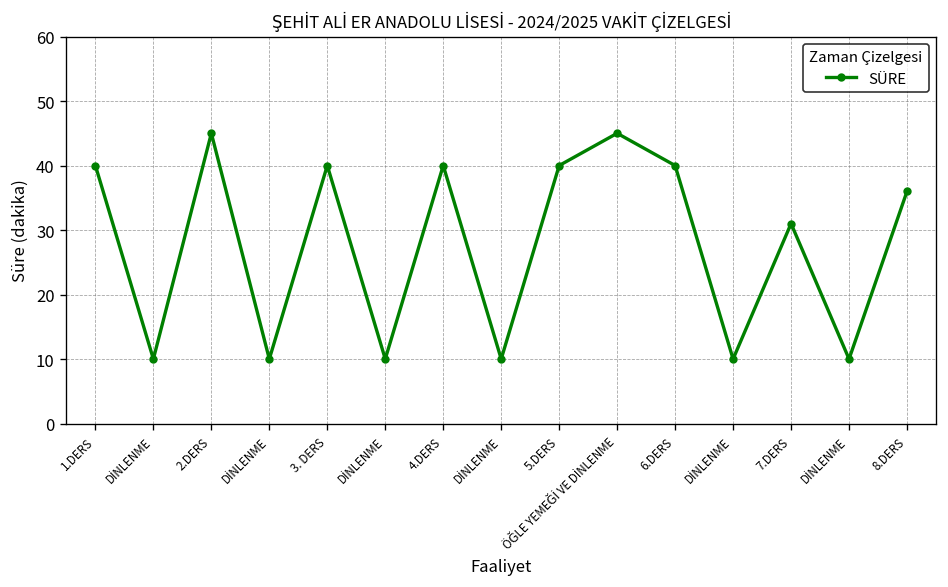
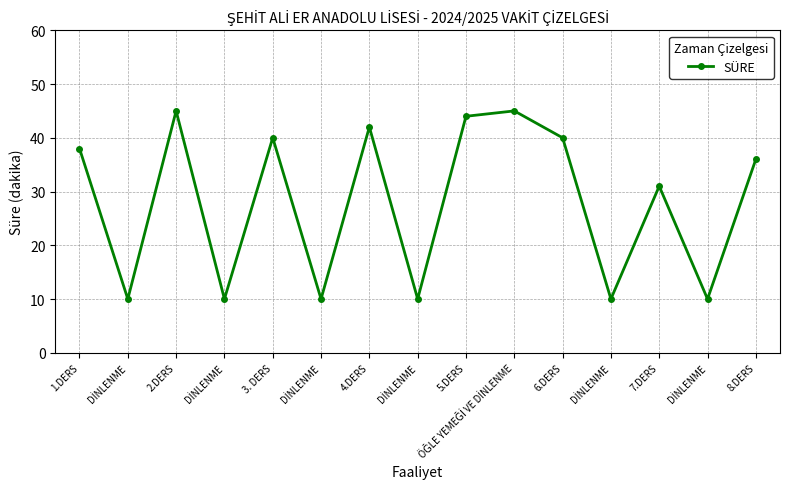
  {
-   "1.DERS": 40,
+   "1.DERS": 38,
    "2.DERS": 45,
    "3. DERS": 40,
-   "4.DERS": 40,
-   "5.DERS": 40,
+   "4.DERS": 42,
+   "5.DERS": 44,
    "ÖĞLE YEMEĞİ VE DİNLENME": 45,
    "6.DERS": 40,
    "7.DERS": 31,
    "8.DERS": 36
  }
